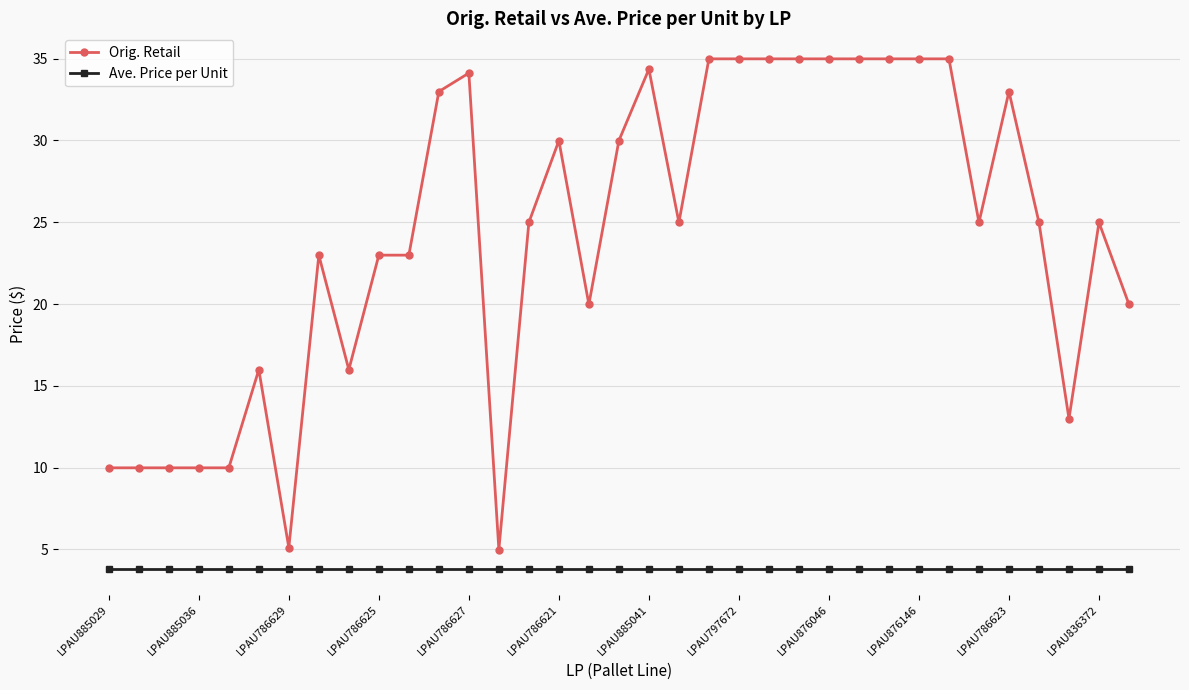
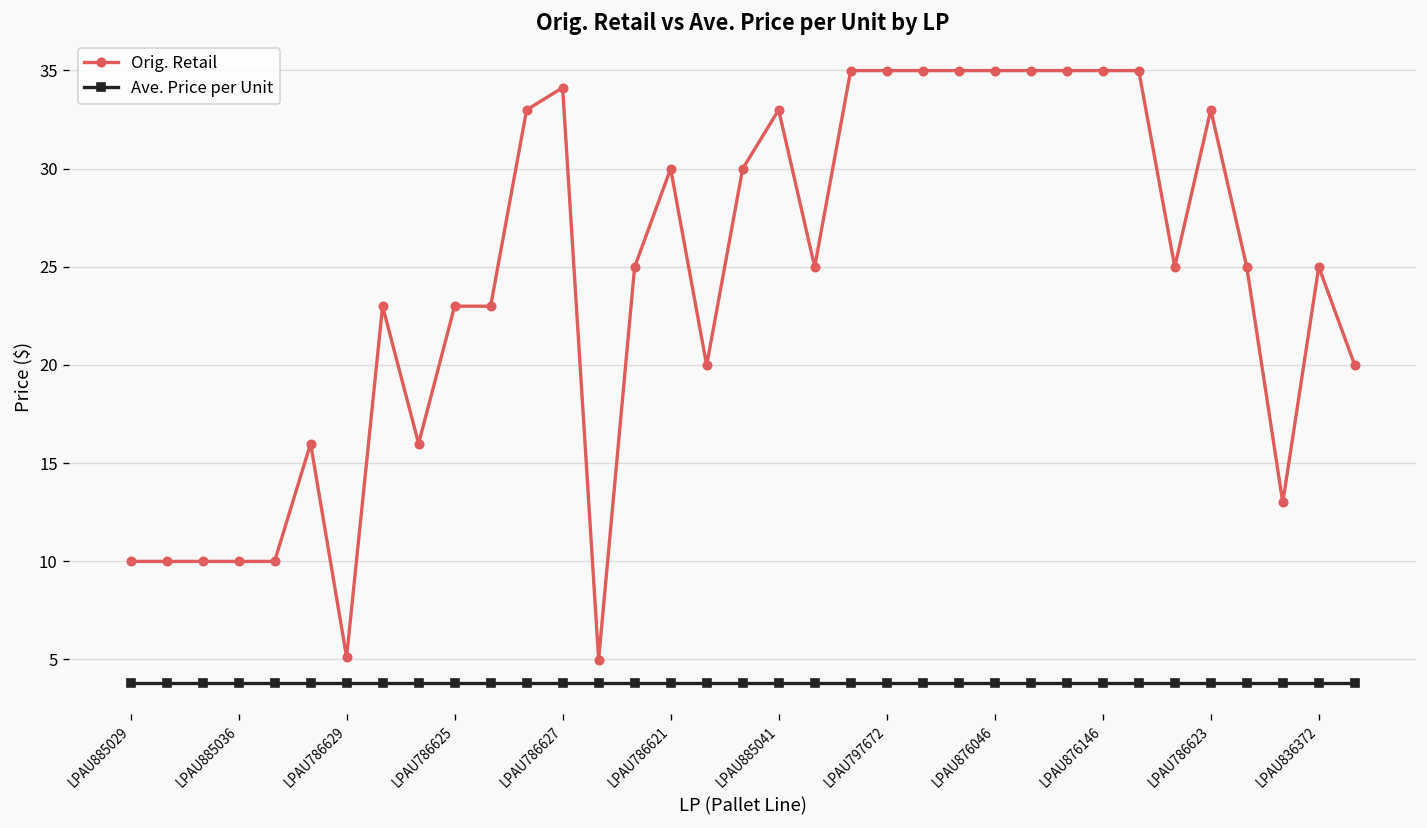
  {
    "Orig. Retail": {
      "LPAU885029": 10.0,
      "LPAU885036": 10.0,
      "LPAU786629": 5.1,
      "LPAU786625": 23.0,
      "LPAU786627": 34.1,
      "LPAU786621": 30.0,
-     "LPAU885041": 34.4,
+     "LPAU885041": 33.0,
      "LPAU797672": 35.0,
      "LPAU876046": 35.0,
      "LPAU876146": 35.0,
      "LPAU786623": 33.0,
      "LPAU836372": 25.0
    },
    "Ave. Price per Unit": {
      "LPAU885029": 3.8,
      "LPAU885036": 3.8,
      "LPAU786629": 3.8,
      "LPAU786625": 3.8,
      "LPAU786627": 3.8,
      "LPAU786621": 3.8,
      "LPAU885041": 3.8,
      "LPAU797672": 3.8,
      "LPAU876046": 3.8,
      "LPAU876146": 3.8,
      "LPAU786623": 3.8,
      "LPAU836372": 3.8
    }
  }
